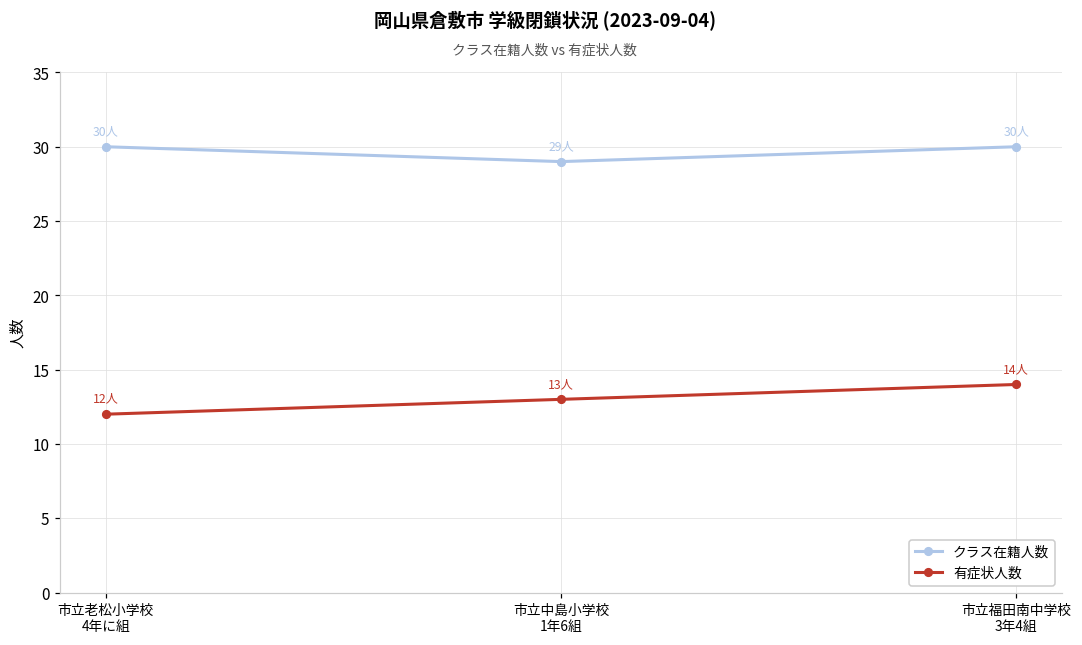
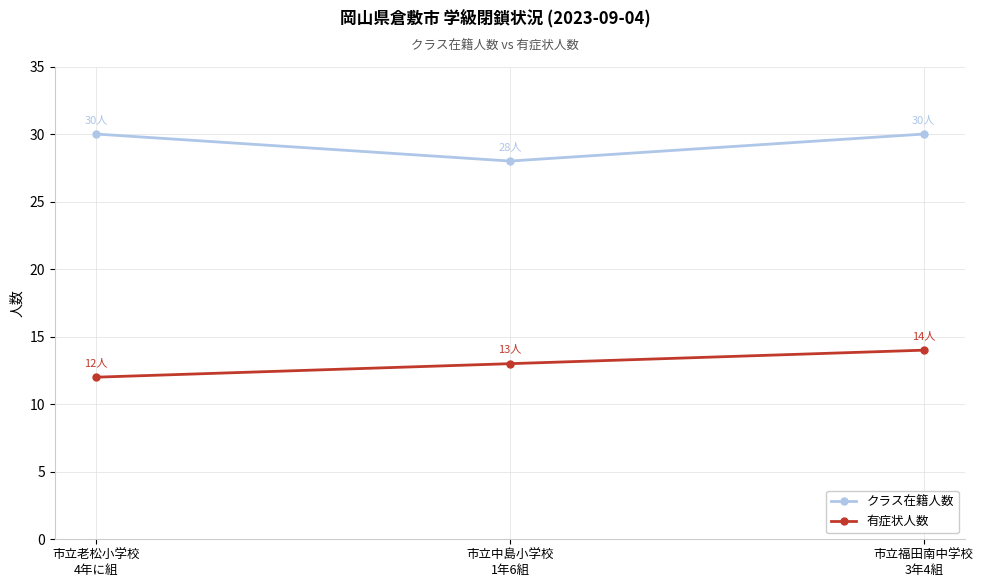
  {
    "クラス在籍人数": {
      "市立老松小学校 4年に組": "30人",
-     "市立中島小学校 1年6組": "29人",
+     "市立中島小学校 1年6組": "28人",
      "市立福田南中学校 3年4組": "30人"
    },
    "有症状人数": {
      "市立老松小学校 4年に組": "12人",
      "市立中島小学校 1年6組": "13人",
      "市立福田南中学校 3年4組": "14人"
    }
  }
